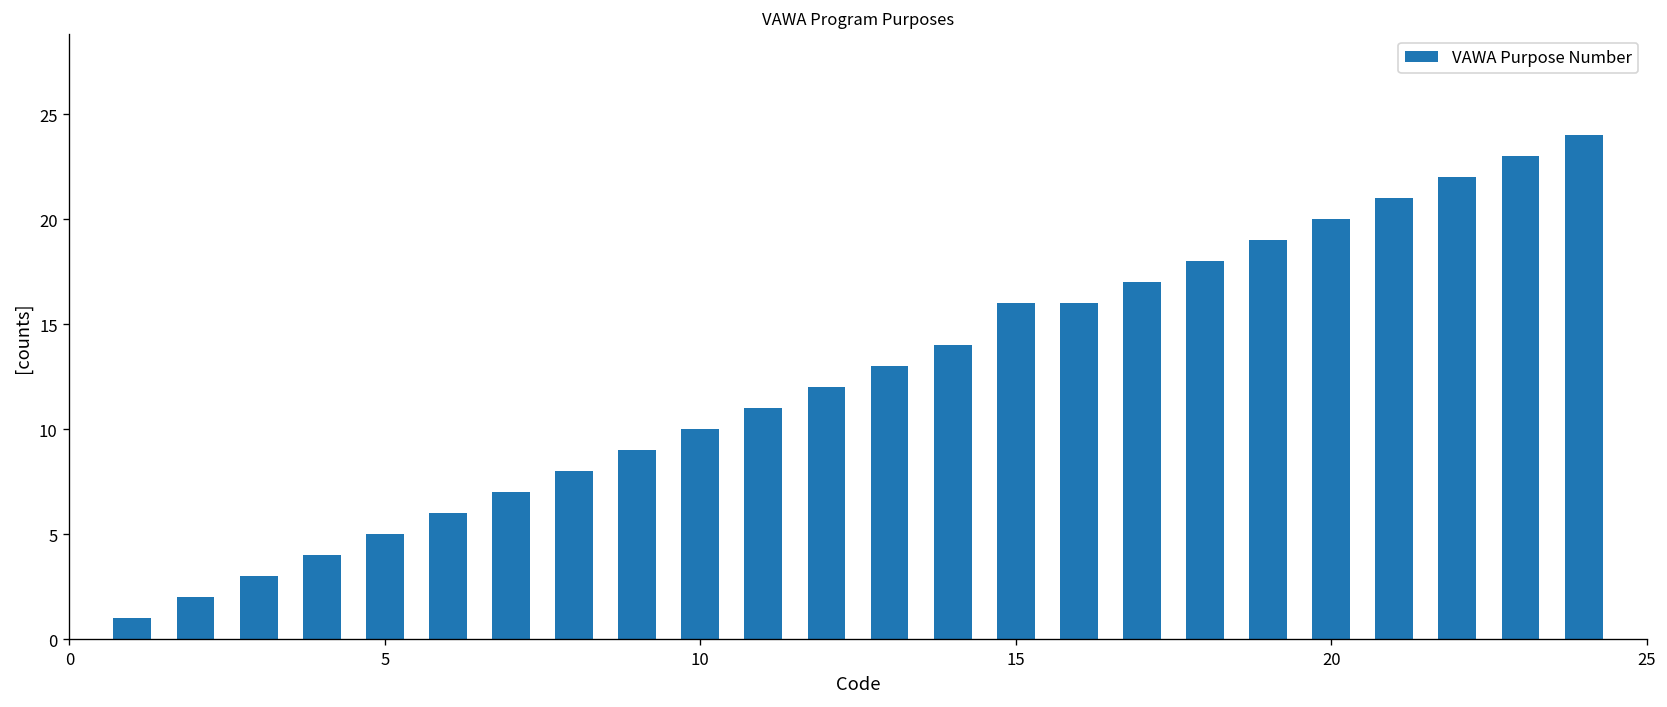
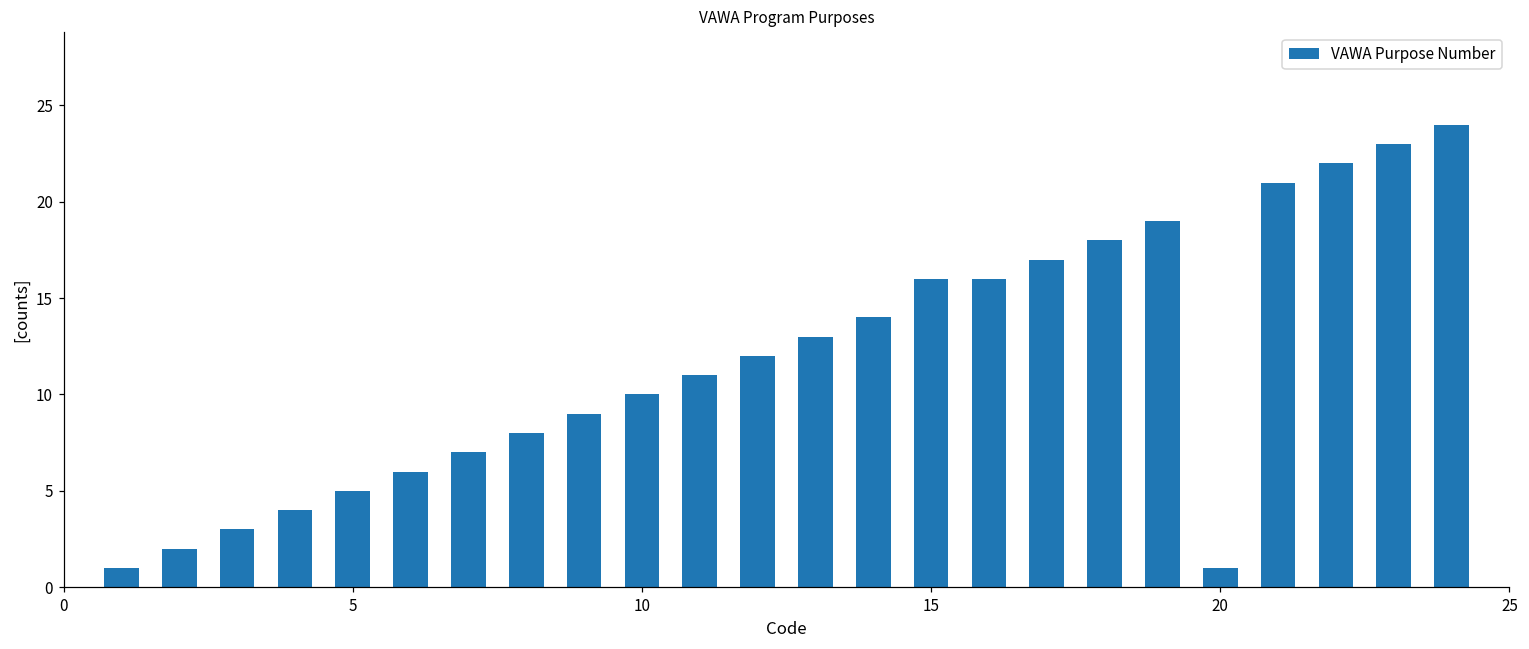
  {
    "5": 5,
    "10": 10,
    "15": 16,
-   "20": 20
+   "20": 1
  }
